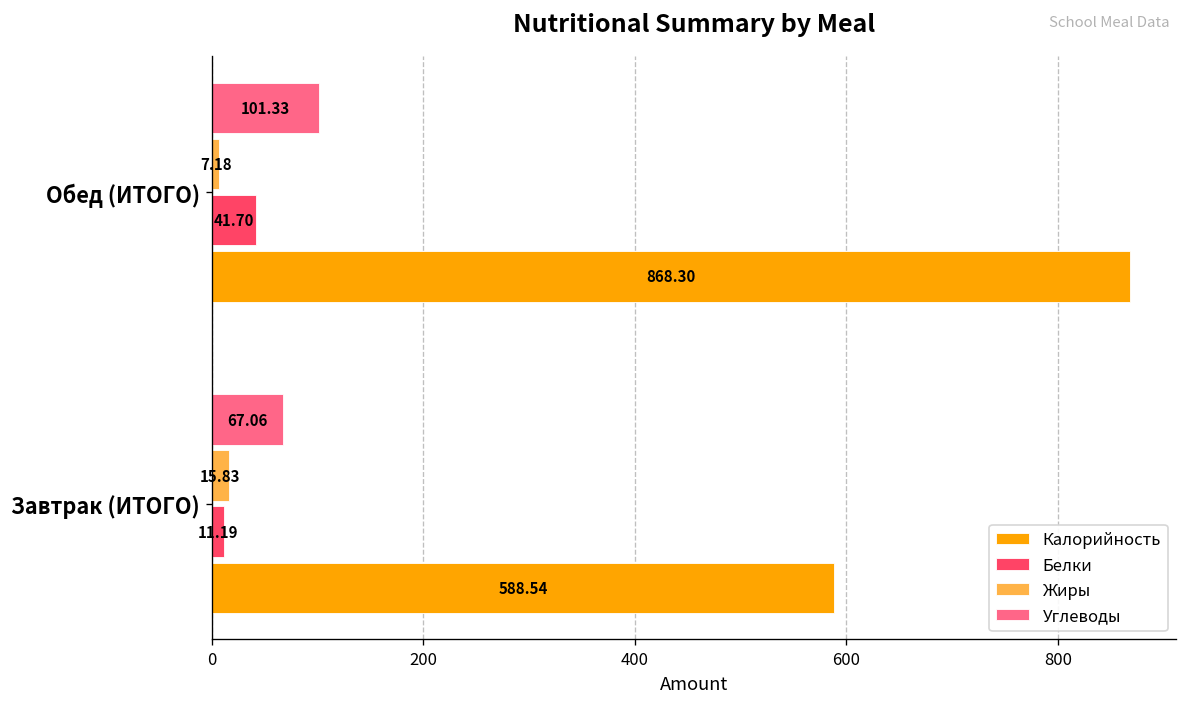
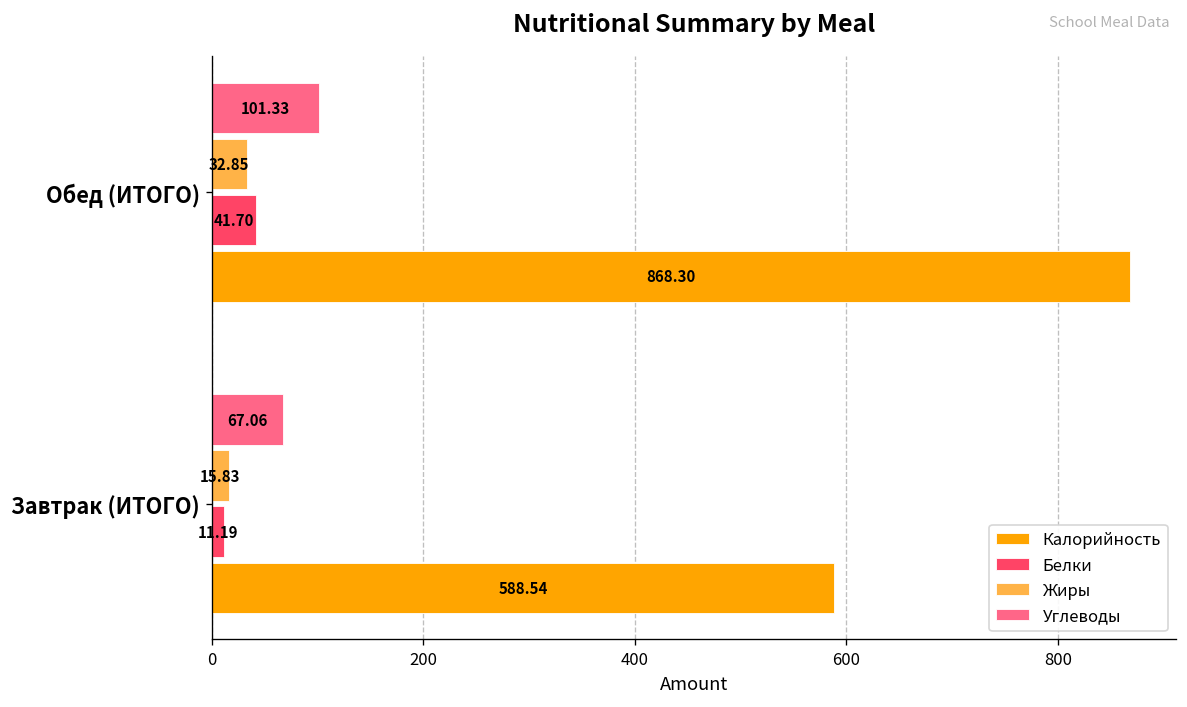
  {
    "Калорийность": {
      "Обед (ИТОГО)": 868.30,
      "Завтрак (ИТОГО)": 588.54
    },
    "Жиры": {
-     "Обед (ИТОГО)": 7.18,
+     "Обед (ИТОГО)": 32.85,
      "Завтрак (ИТОГО)": 15.83
    }
  }
